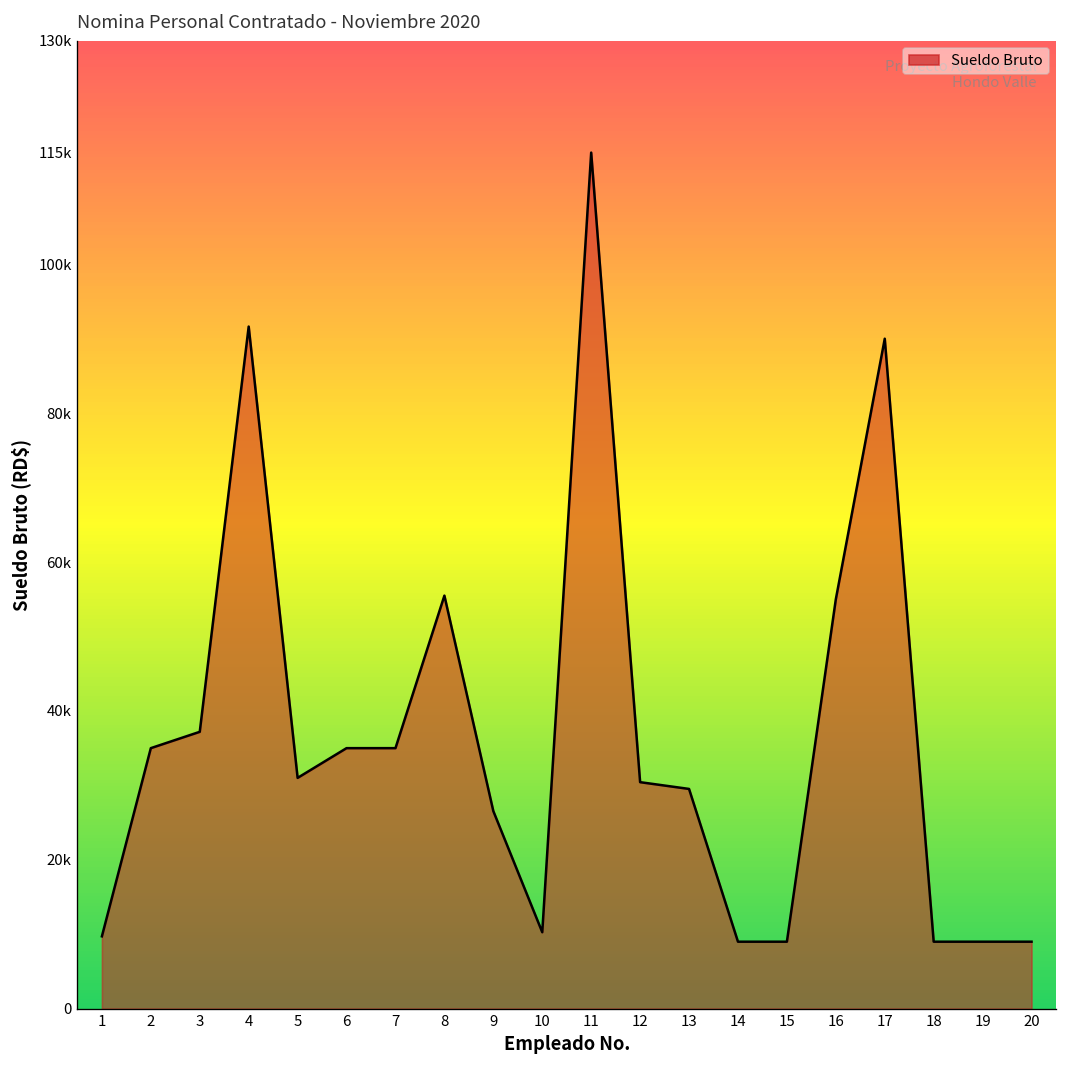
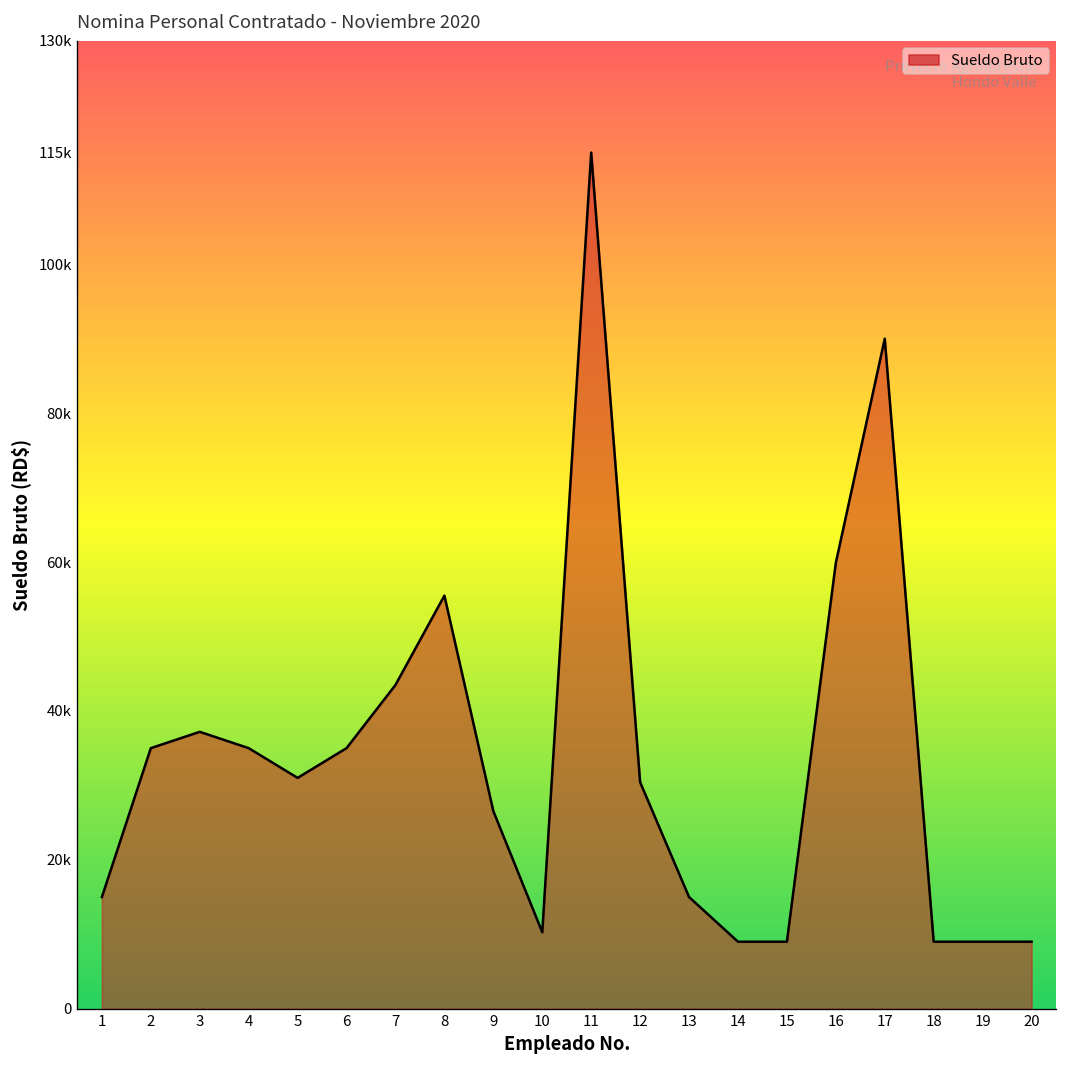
  {
-   "1": 10000,
+   "1": 15000,
    "2": 35000,
    "3": 37000,
-   "4": 92000,
+   "4": 35000,
    "5": 31000,
    "6": 35000,
-   "7": 35000,
+   "7": 43000,
    "8": 55000,
    "9": 27000,
    "10": 10000,
    "11": 115000,
    "12": 30000,
-   "13": 30000,
+   "13": 15000,
    "14": 9000,
    "15": 9000,
-   "16": 55000,
+   "16": 60000,
    "17": 90000,
    "18": 9000,
    "19": 9000,
    "20": 9000
  }
